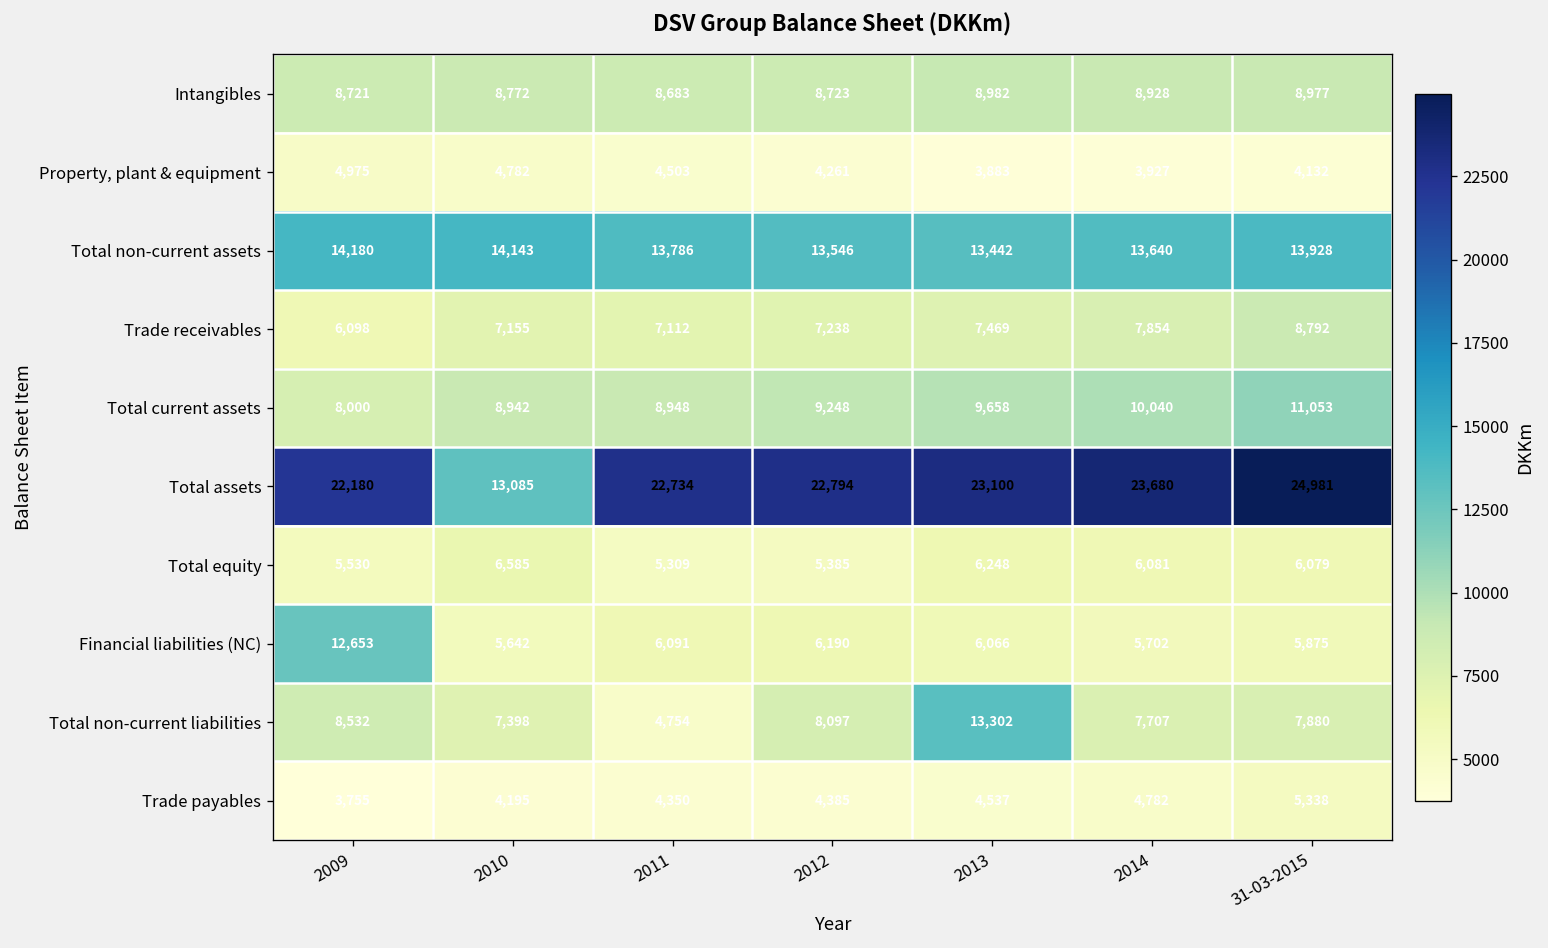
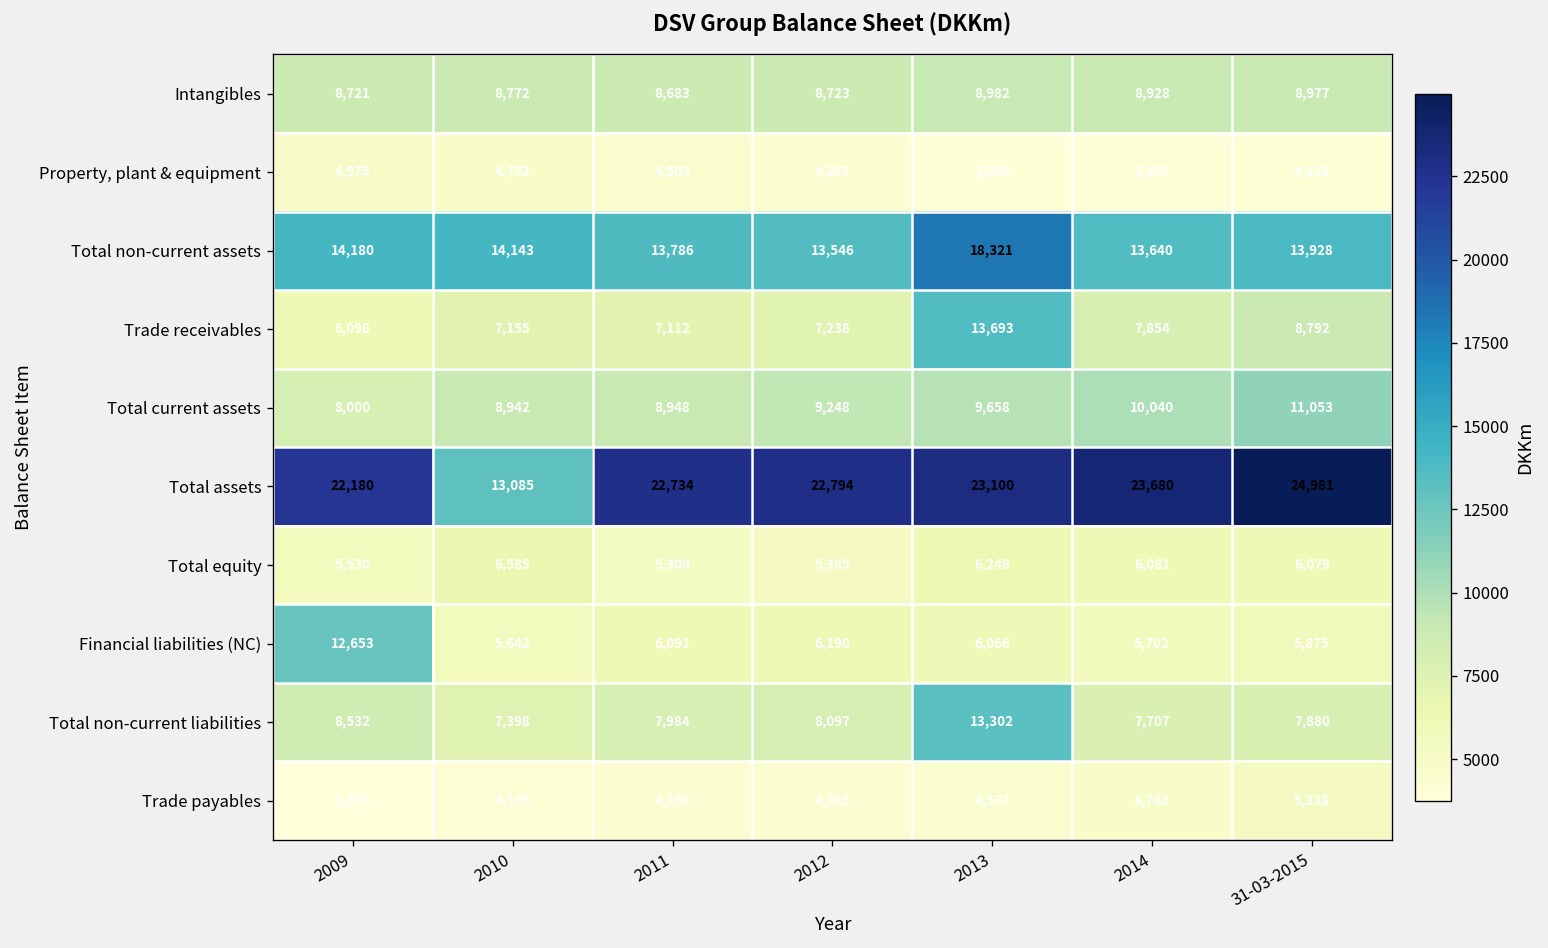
  {
    "Intangibles": {
      "2009": "8,721",
      "2010": "8,772",
      "2011": "8,683",
      "2012": "8,723",
      "2013": "8,982",
      "2014": "8,928",
      "31-03-2015": "8,977"
    },
    "Property, plant & equipment": {
      "2009": "4,975",
      "2010": "4,782",
      "2011": "4,503"
    },
    "Total non-current assets": {
      "2009": "14,180",
      "2010": "14,143",
      "2011": "13,786",
      "2012": "13,546",
-     "2013": "13,442",
+     "2013": "18,321",
      "2014": "13,640",
      "31-03-2015": "13,928"
    },
    "Trade receivables": {
      "2009": "6,098",
      "2010": "7,155",
      "2011": "7,112",
      "2012": "7,238",
-     "2013": "7,469",
+     "2013": "13,693",
      "2014": "7,854",
      "31-03-2015": "8,792"
    },
    "Total current assets": {
      "2009": "8,000",
      "2010": "8,942",
      "2011": "8,948",
      "2012": "9,248",
      "2013": "9,658",
      "2014": "10,040",
      "31-03-2015": "11,053"
    },
    "Total assets": {
      "2009": "22,180",
      "2010": "13,085",
      "2011": "22,734",
      "2012": "22,794",
      "2013": "23,100",
      "2014": "23,680",
      "31-03-2015": "24,981"
    },
    "Total equity": {
      "2009": "5,530",
      "2010": "6,585",
      "2011": "5,309",
      "2012": "5,385",
      "2013": "6,248",
      "2014": "6,081",
      "31-03-2015": "6,079"
    },
    "Financial liabilities (NC)": {
      "2009": "12,653",
      "2010": "5,642",
      "2011": "6,091",
      "2012": "6,190",
      "2013": "6,066",
      "2014": "5,702",
      "31-03-2015": "5,875"
    },
    "Total non-current liabilities": {
      "2009": "8,532",
      "2010": "7,398",
-     "2011": "4,754",
+     "2011": "7,984",
      "2012": "8,097",
      "2013": "13,302",
      "2014": "7,707",
      "31-03-2015": "7,880"
    },
    "Trade payables": {
      "2013": "4,537",
      "2014": "4,782",
      "31-03-2015": "5,338"
    }
  }
